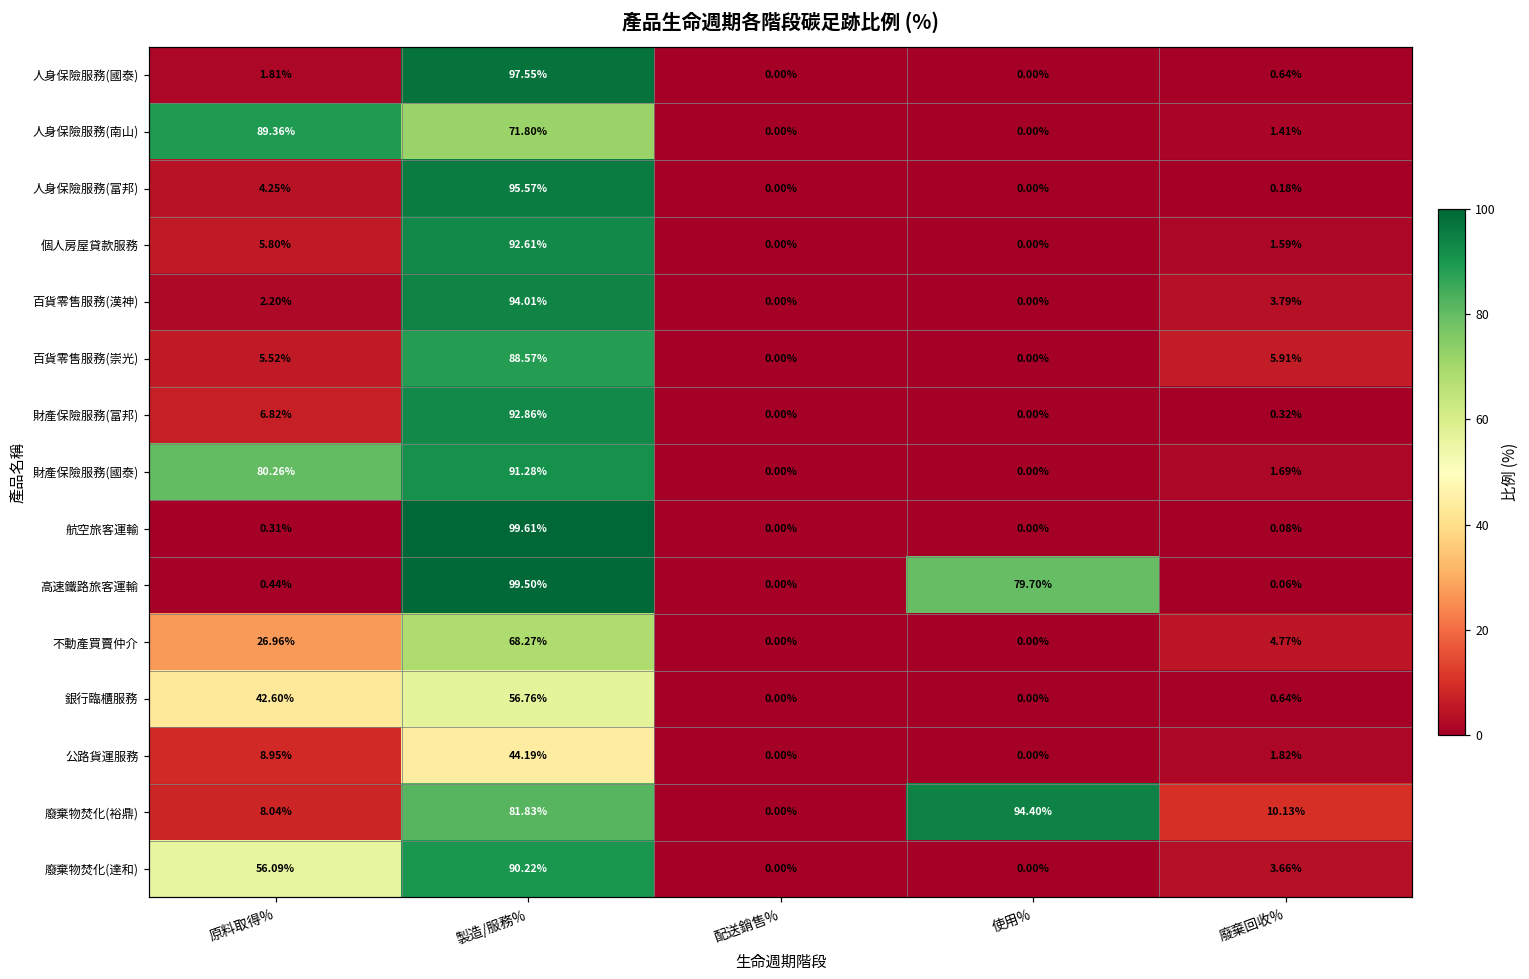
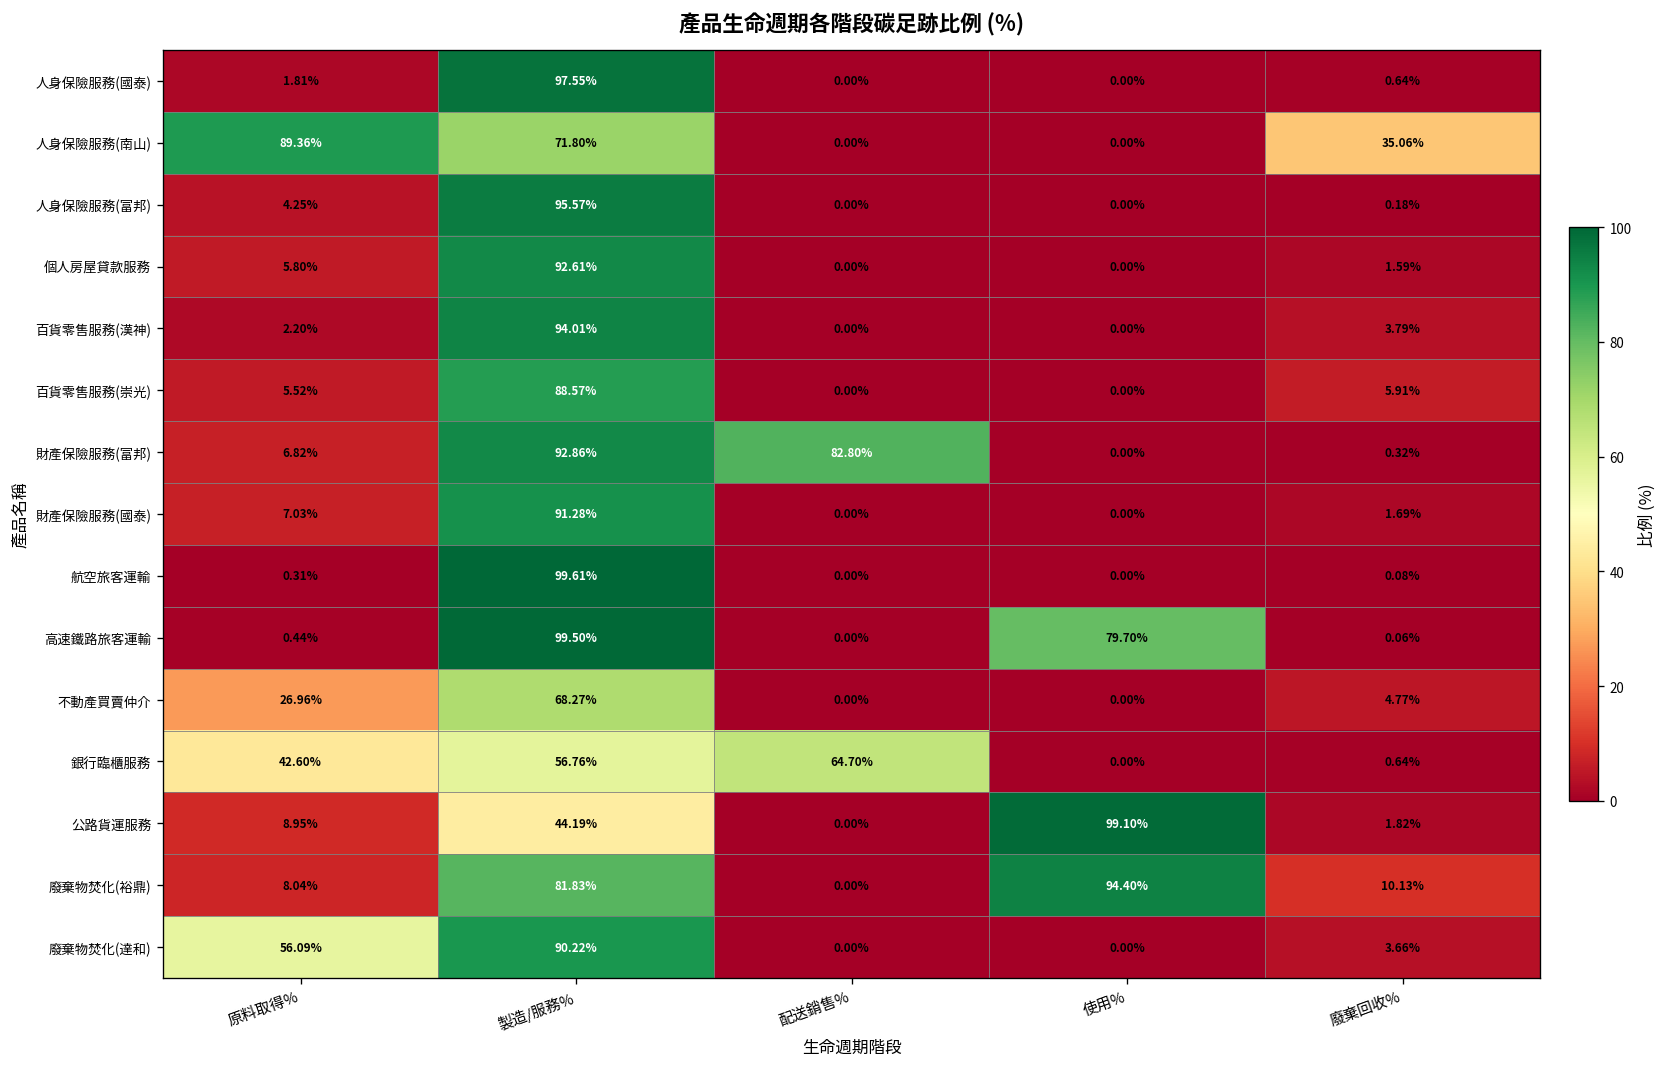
  {
    "人身保險服務(國泰)": {
      "原料取得%": "1.81%",
      "製造/服務%": "97.55%",
      "配送銷售%": "0.00%",
      "使用%": "0.00%",
      "廢棄回收%": "0.64%"
    },
    "人身保險服務(南山)": {
      "原料取得%": "89.36%",
      "製造/服務%": "71.80%",
      "配送銷售%": "0.00%",
      "使用%": "0.00%",
-     "廢棄回收%": "1.41%"
+     "廢棄回收%": "35.06%"
    },
    "人身保險服務(富邦)": {
      "原料取得%": "4.25%",
      "製造/服務%": "95.57%",
      "配送銷售%": "0.00%",
      "使用%": "0.00%",
      "廢棄回收%": "0.18%"
    },
    "個人房屋貸款服務": {
      "原料取得%": "5.80%",
      "製造/服務%": "92.61%",
      "配送銷售%": "0.00%",
      "使用%": "0.00%",
      "廢棄回收%": "1.59%"
    },
    "百貨零售服務(漢神)": {
      "原料取得%": "2.20%",
      "製造/服務%": "94.01%",
      "配送銷售%": "0.00%",
      "使用%": "0.00%",
      "廢棄回收%": "3.79%"
    },
    "百貨零售服務(崇光)": {
      "原料取得%": "5.52%",
      "製造/服務%": "88.57%",
      "配送銷售%": "0.00%",
      "使用%": "0.00%",
      "廢棄回收%": "5.91%"
    },
    "財產保險服務(富邦)": {
      "原料取得%": "6.82%",
      "製造/服務%": "92.86%",
-     "配送銷售%": "0.00%",
+     "配送銷售%": "82.80%",
      "使用%": "0.00%",
      "廢棄回收%": "0.32%"
    },
    "財產保險服務(國泰)": {
-     "原料取得%": "80.26%",
+     "原料取得%": "7.03%",
      "製造/服務%": "91.28%",
      "配送銷售%": "0.00%",
      "使用%": "0.00%",
      "廢棄回收%": "1.69%"
    },
    "航空旅客運輸": {
      "原料取得%": "0.31%",
      "製造/服務%": "99.61%",
      "配送銷售%": "0.00%",
      "使用%": "0.00%",
      "廢棄回收%": "0.08%"
    },
    "高速鐵路旅客運輸": {
      "原料取得%": "0.44%",
      "製造/服務%": "99.50%",
      "配送銷售%": "0.00%",
      "使用%": "79.70%",
      "廢棄回收%": "0.06%"
    },
    "不動產買賣仲介": {
      "原料取得%": "26.96%",
      "製造/服務%": "68.27%",
      "配送銷售%": "0.00%",
      "使用%": "0.00%",
      "廢棄回收%": "4.77%"
    },
    "銀行臨櫃服務": {
      "原料取得%": "42.60%",
      "製造/服務%": "56.76%",
-     "配送銷售%": "0.00%",
+     "配送銷售%": "64.70%",
      "使用%": "0.00%",
      "廢棄回收%": "0.64%"
    },
    "公路貨運服務": {
      "原料取得%": "8.95%",
      "製造/服務%": "44.19%",
      "配送銷售%": "0.00%",
-     "使用%": "0.00%",
+     "使用%": "99.10%",
      "廢棄回收%": "1.82%"
    },
    "廢棄物焚化(裕鼎)": {
      "原料取得%": "8.04%",
      "製造/服務%": "81.83%",
      "配送銷售%": "0.00%",
      "使用%": "94.40%",
      "廢棄回收%": "10.13%"
    },
    "廢棄物焚化(達和)": {
      "原料取得%": "56.09%",
      "製造/服務%": "90.22%",
      "配送銷售%": "0.00%",
      "使用%": "0.00%",
      "廢棄回收%": "3.66%"
    }
  }
